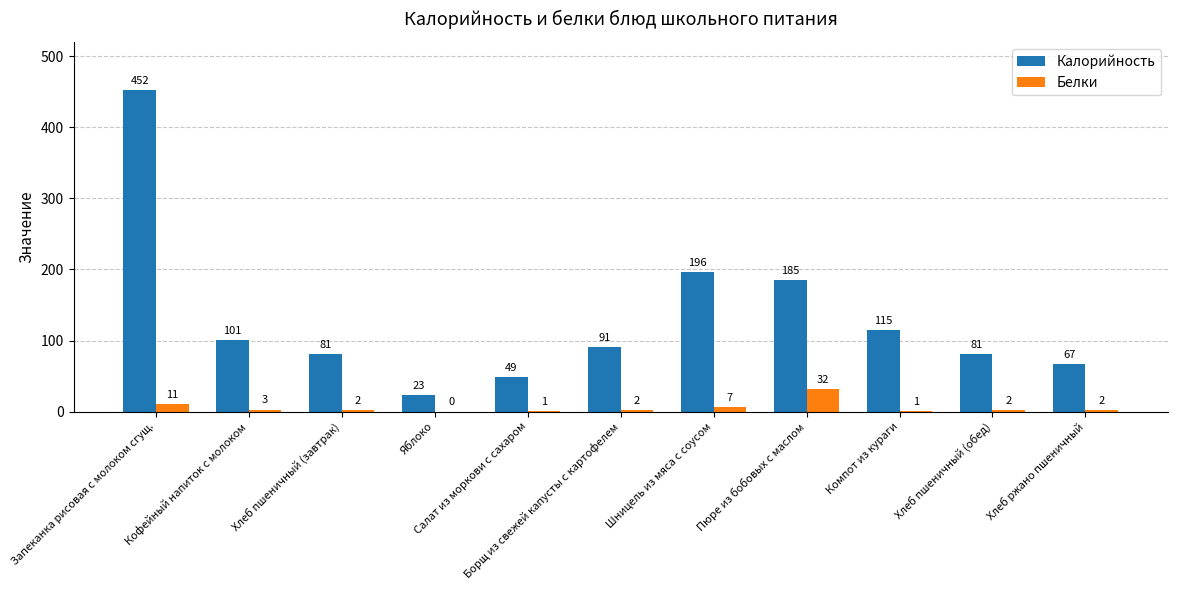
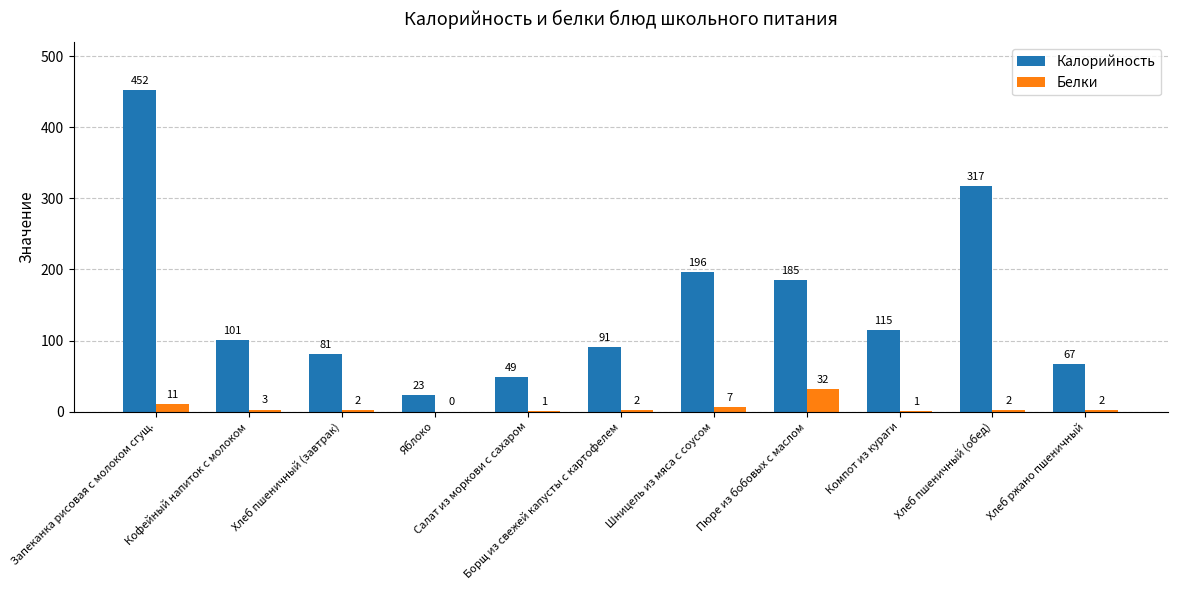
  {
    "Калорийность": {
      "Запеканка рисовая с молоком сгущ.": 452,
      "Кофейный напиток с молоком": 101,
      "Хлеб пшеничный (завтрак)": 81,
      "Яблоко": 23,
      "Салат из моркови с сахаром": 49,
      "Борщ из свежей капусты с картофелем": 91,
      "Шницель из мяса с соусом": 196,
      "Пюре из бобовых с маслом": 185,
      "Компот из кураги": 115,
-     "Хлеб пшеничный (обед)": 81,
+     "Хлеб пшеничный (обед)": 317,
      "Хлеб ржано пшеничный": 67
    },
    "Белки": {
      "Запеканка рисовая с молоком сгущ.": 11,
      "Кофейный напиток с молоком": 3,
      "Хлеб пшеничный (завтрак)": 2,
      "Яблоко": 0,
      "Салат из моркови с сахаром": 1,
      "Борщ из свежей капусты с картофелем": 2,
      "Шницель из мяса с соусом": 7,
      "Пюре из бобовых с маслом": 32,
      "Компот из кураги": 1,
      "Хлеб пшеничный (обед)": 2,
      "Хлеб ржано пшеничный": 2
    }
  }
